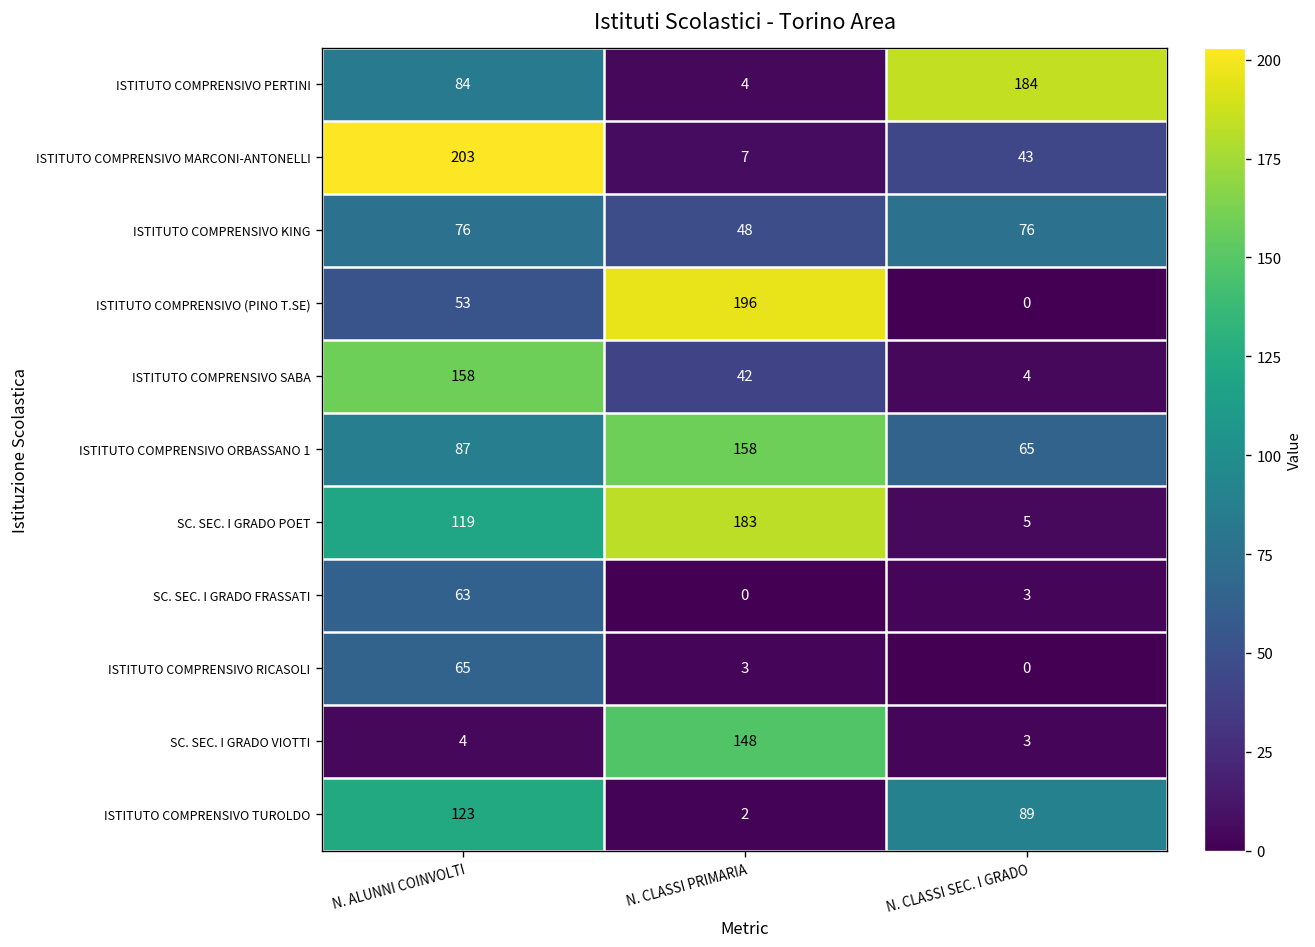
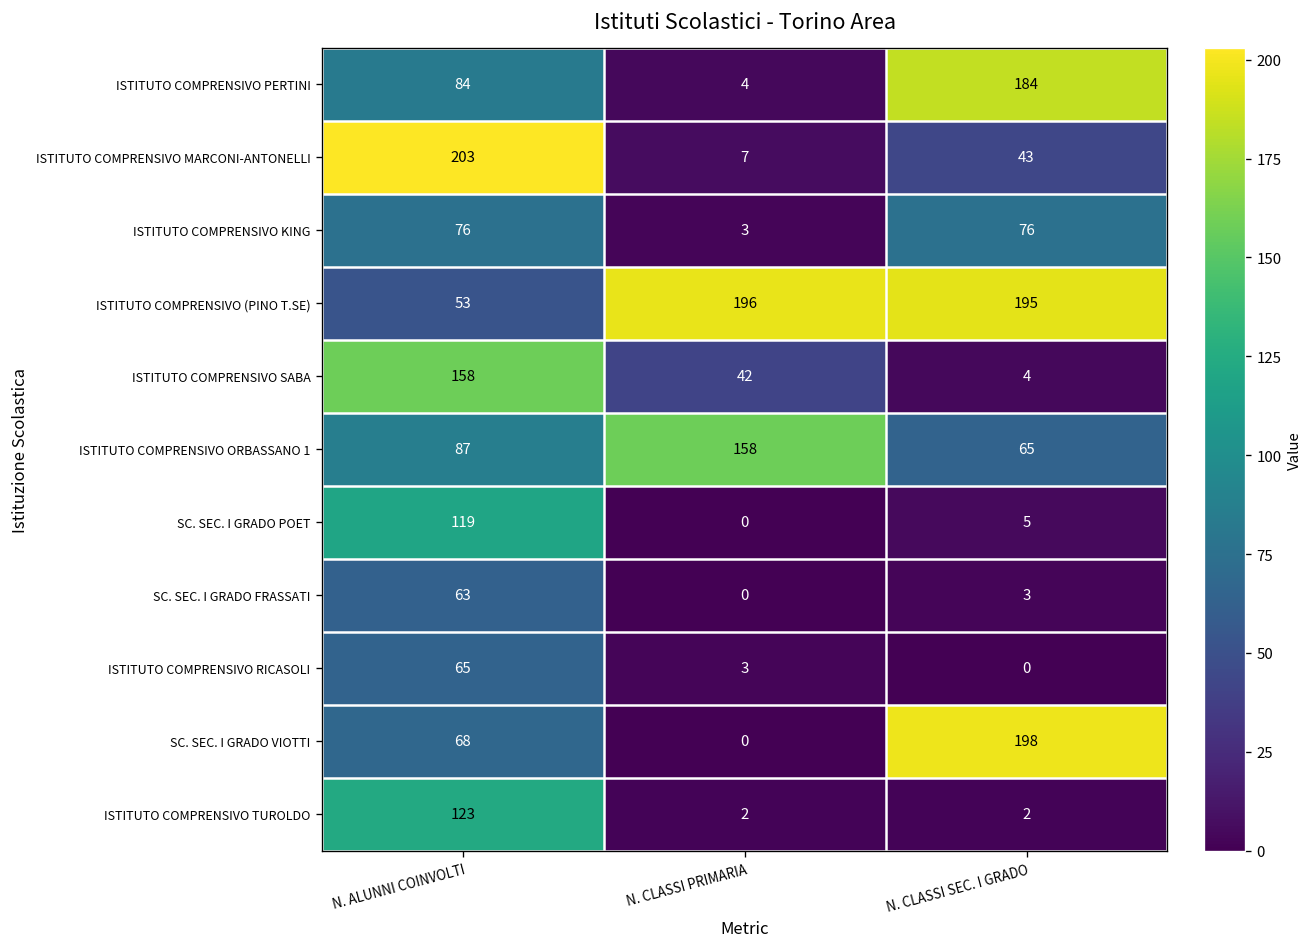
  {
    "ISTITUTO COMPRENSIVO PERTINI": {
      "N. ALUNNI COINVOLTI": 84,
      "N. CLASSI PRIMARIA": 4,
      "N. CLASSI SEC. I GRADO": 184
    },
    "ISTITUTO COMPRENSIVO MARCONI-ANTONELLI": {
      "N. ALUNNI COINVOLTI": 203,
      "N. CLASSI PRIMARIA": 7,
      "N. CLASSI SEC. I GRADO": 43
    },
    "ISTITUTO COMPRENSIVO KING": {
      "N. ALUNNI COINVOLTI": 76,
-     "N. CLASSI PRIMARIA": 48,
+     "N. CLASSI PRIMARIA": 3,
      "N. CLASSI SEC. I GRADO": 76
    },
    "ISTITUTO COMPRENSIVO (PINO T.SE)": {
      "N. ALUNNI COINVOLTI": 53,
      "N. CLASSI PRIMARIA": 196,
-     "N. CLASSI SEC. I GRADO": 0
+     "N. CLASSI SEC. I GRADO": 195
    },
    "ISTITUTO COMPRENSIVO SABA": {
      "N. ALUNNI COINVOLTI": 158,
      "N. CLASSI PRIMARIA": 42,
      "N. CLASSI SEC. I GRADO": 4
    },
    "ISTITUTO COMPRENSIVO ORBASSANO 1": {
      "N. ALUNNI COINVOLTI": 87,
      "N. CLASSI PRIMARIA": 158,
      "N. CLASSI SEC. I GRADO": 65
    },
    "SC. SEC. I GRADO POET": {
      "N. ALUNNI COINVOLTI": 119,
-     "N. CLASSI PRIMARIA": 183,
+     "N. CLASSI PRIMARIA": 0,
      "N. CLASSI SEC. I GRADO": 5
    },
    "SC. SEC. I GRADO FRASSATI": {
      "N. ALUNNI COINVOLTI": 63,
      "N. CLASSI PRIMARIA": 0,
      "N. CLASSI SEC. I GRADO": 3
    },
    "ISTITUTO COMPRENSIVO RICASOLI": {
      "N. ALUNNI COINVOLTI": 65,
      "N. CLASSI PRIMARIA": 3,
      "N. CLASSI SEC. I GRADO": 0
    },
    "SC. SEC. I GRADO VIOTTI": {
-     "N. ALUNNI COINVOLTI": 4,
-     "N. CLASSI PRIMARIA": 148,
-     "N. CLASSI SEC. I GRADO": 3
+     "N. ALUNNI COINVOLTI": 68,
+     "N. CLASSI PRIMARIA": 0,
+     "N. CLASSI SEC. I GRADO": 198
    },
    "ISTITUTO COMPRENSIVO TUROLDO": {
      "N. ALUNNI COINVOLTI": 123,
      "N. CLASSI PRIMARIA": 2,
-     "N. CLASSI SEC. I GRADO": 89
+     "N. CLASSI SEC. I GRADO": 2
    }
  }
